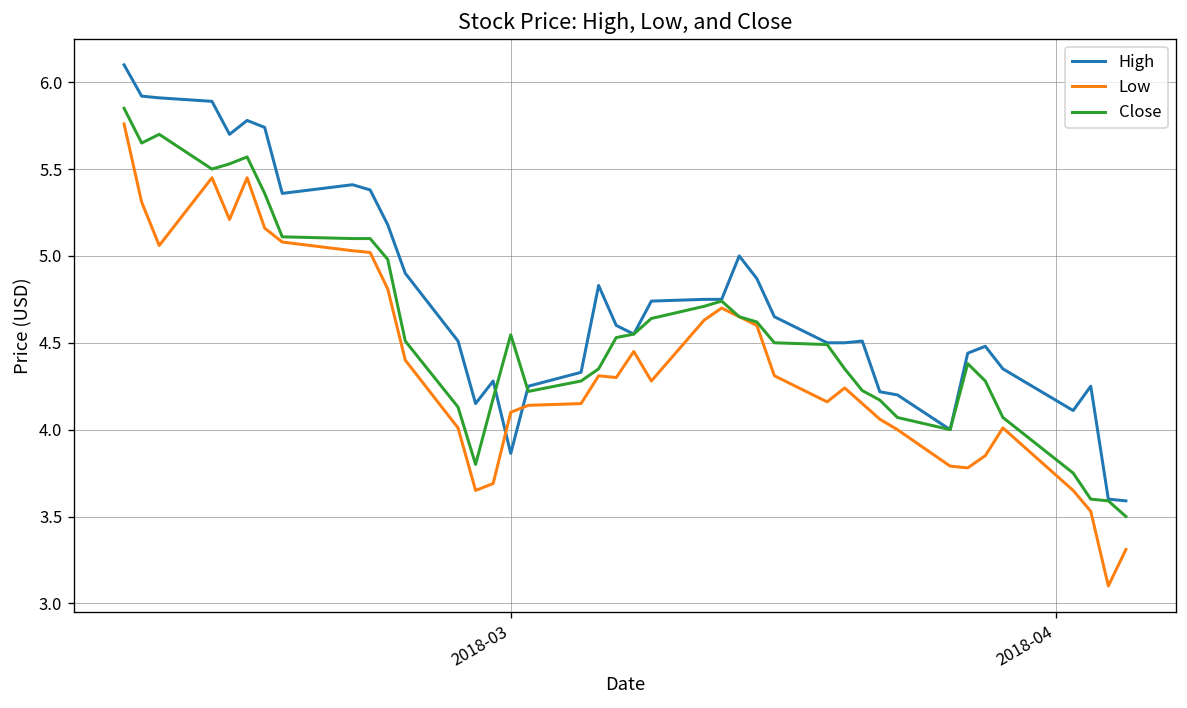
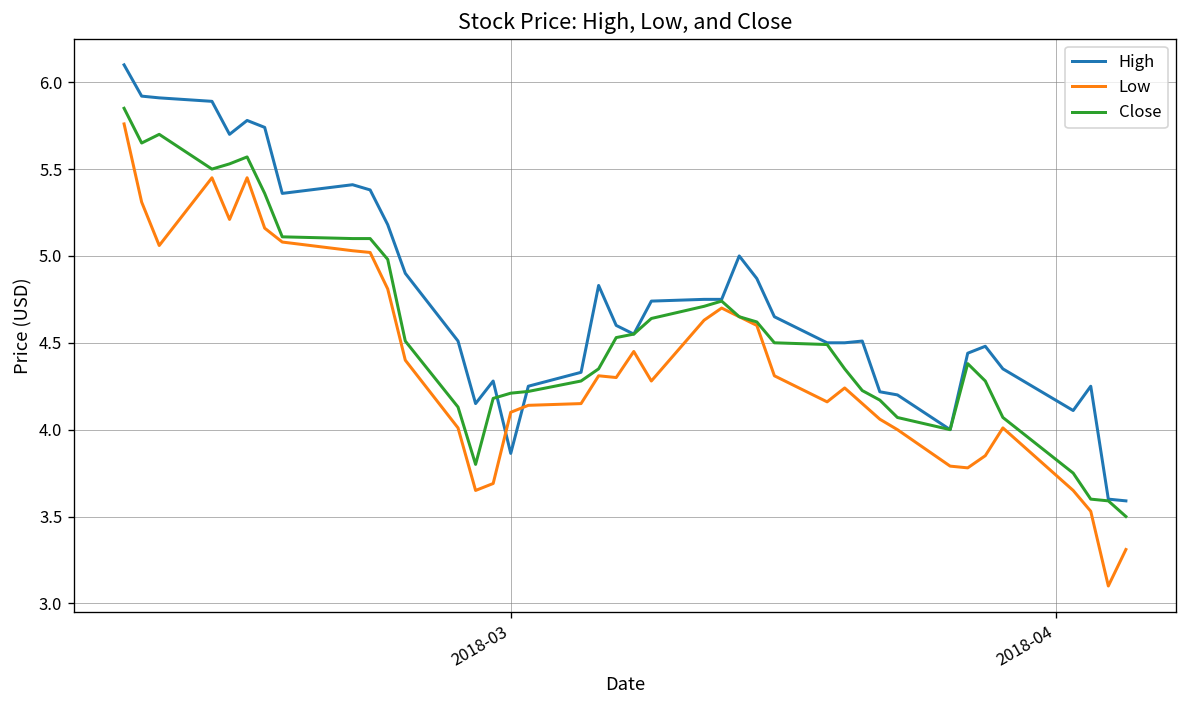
  {
    "High": {
      "2018-03": 3.86
    },
    "Low": {
      "2018-03": 4.10
    },
    "Close": {
-     "2018-03": 4.55
+     "2018-03": 4.21
    }
  }
